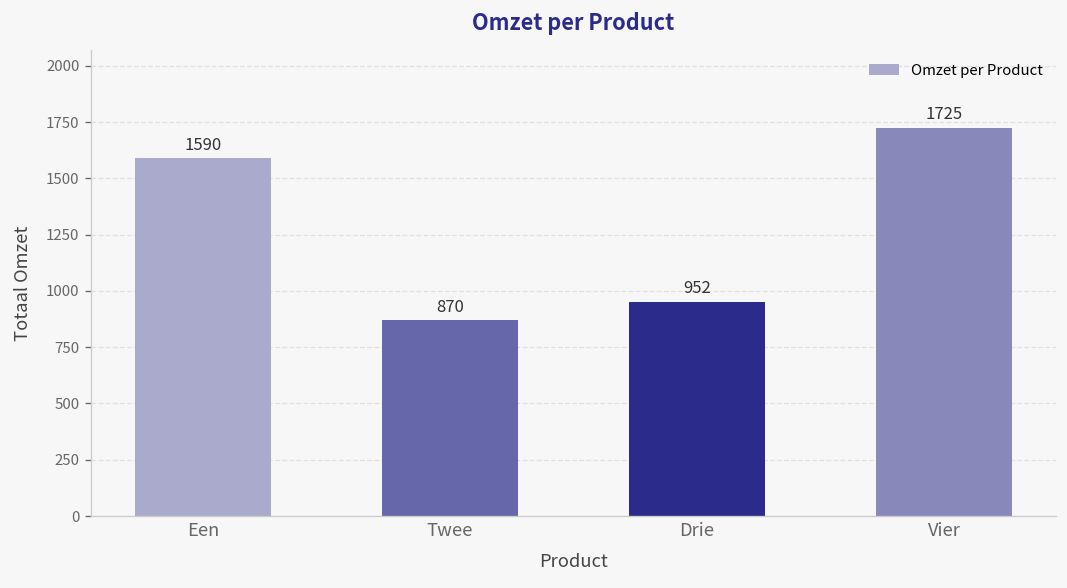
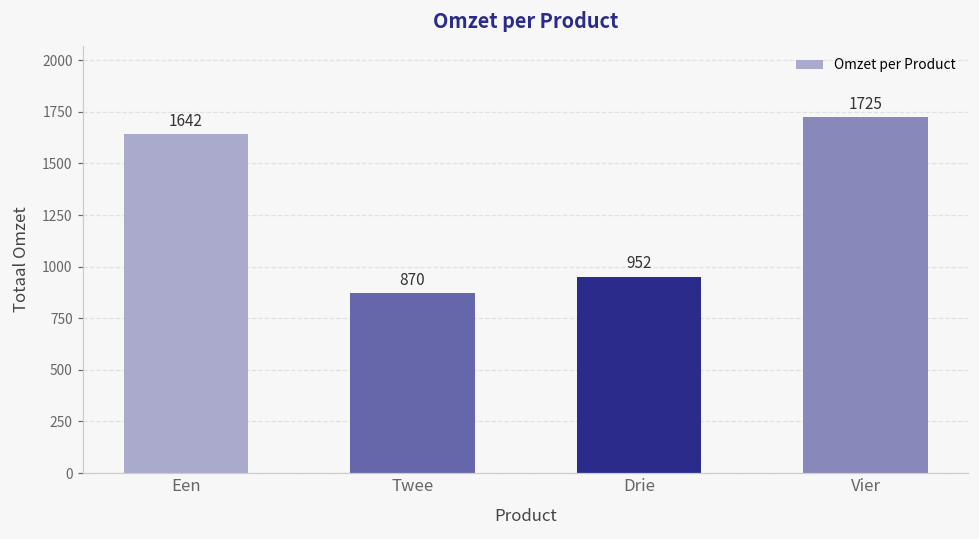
  {
-   "Een": 1590,
+   "Een": 1642,
    "Twee": 870,
    "Drie": 952,
    "Vier": 1725
  }
